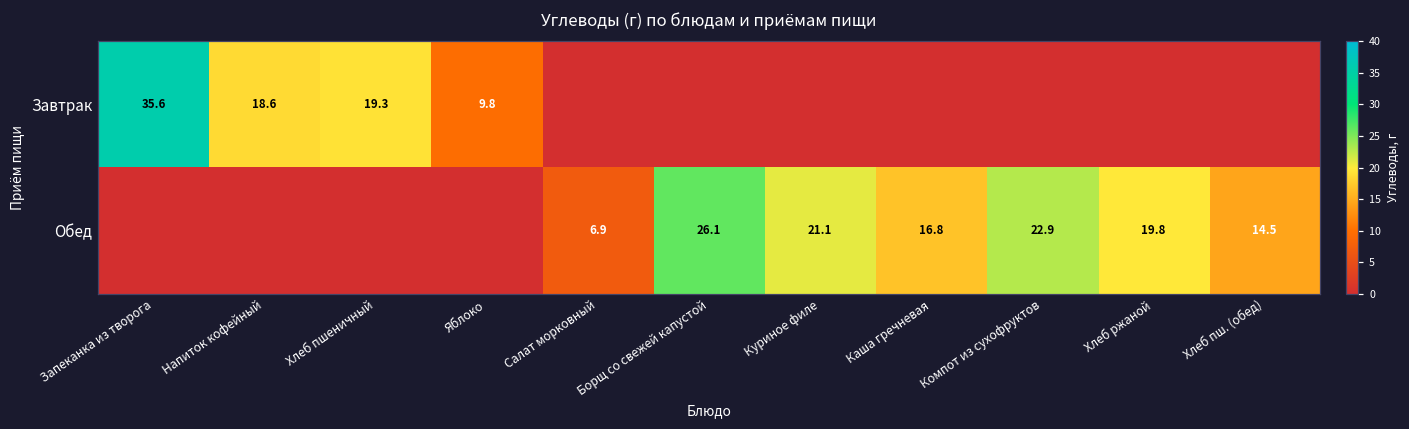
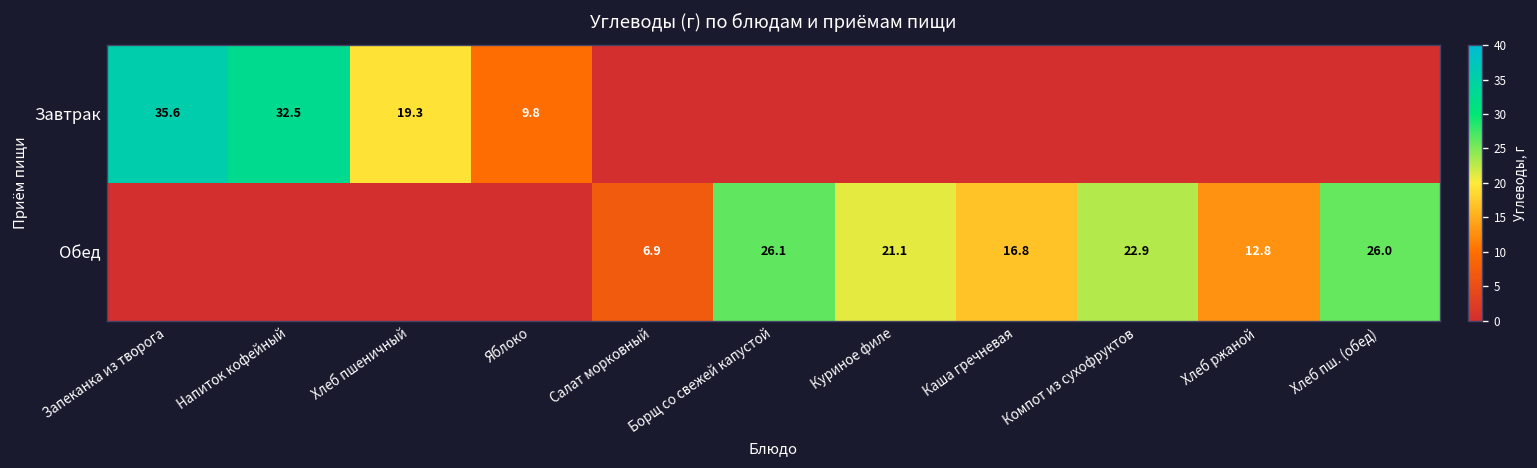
  {
    "Завтрак": {
      "Запеканка из творога": 35.6,
-     "Напиток кофейный": 18.6,
+     "Напиток кофейный": 32.5,
      "Хлеб пшеничный": 19.3,
      "Яблоко": 9.8
    },
    "Обед": {
      "Салат морковный": 6.9,
      "Борщ со свежей капустой": 26.1,
      "Куриное филе": 21.1,
      "Каша гречневая": 16.8,
      "Компот из сухофруктов": 22.9,
-     "Хлеб ржаной": 19.8,
-     "Хлеб пш. (обед)": 14.5
+     "Хлеб ржаной": 12.8,
+     "Хлеб пш. (обед)": 26.0
    }
  }
